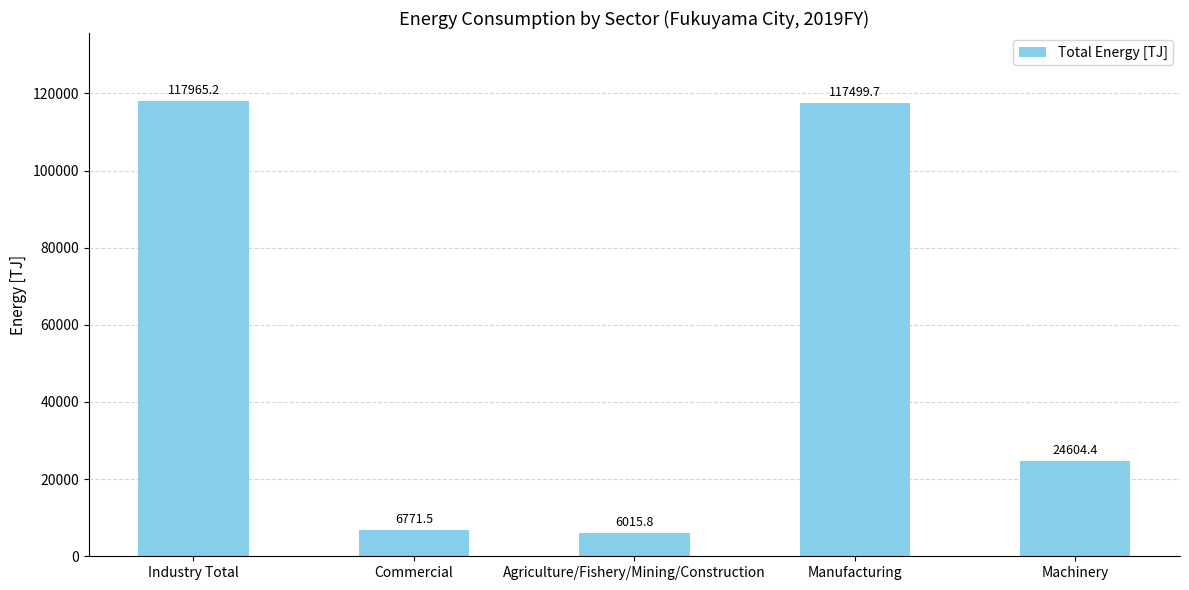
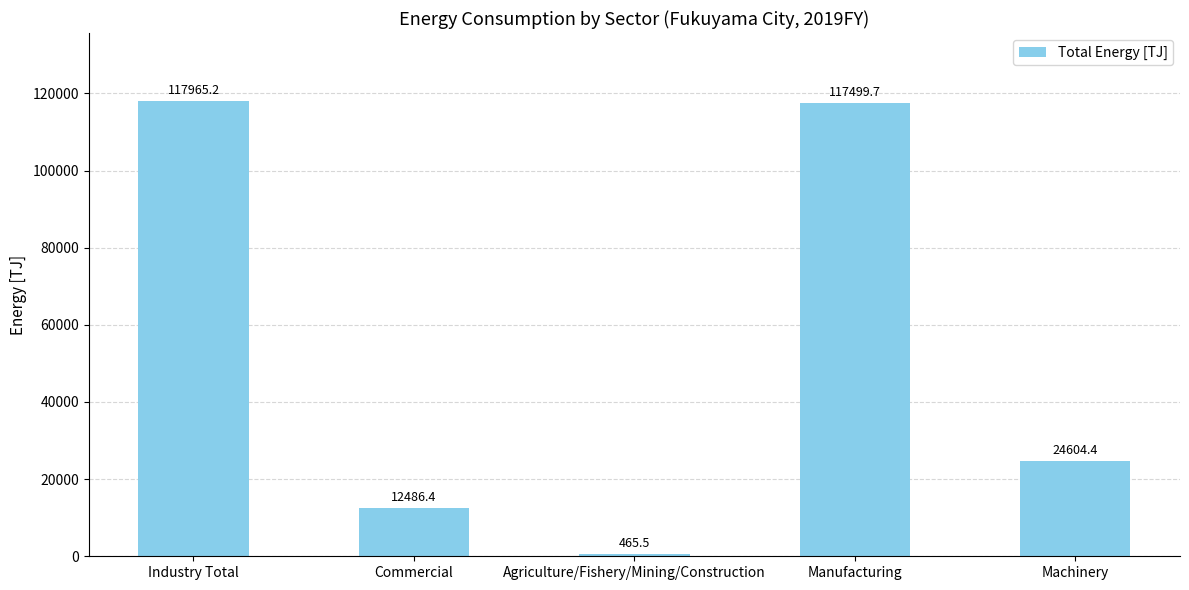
  {
    "Industry Total": 117965.2,
-   "Commercial": 6771.5,
-   "Agriculture/Fishery/Mining/Construction": 6015.8,
+   "Commercial": 12486.4,
+   "Agriculture/Fishery/Mining/Construction": 465.5,
    "Manufacturing": 117499.7,
    "Machinery": 24604.4
  }
